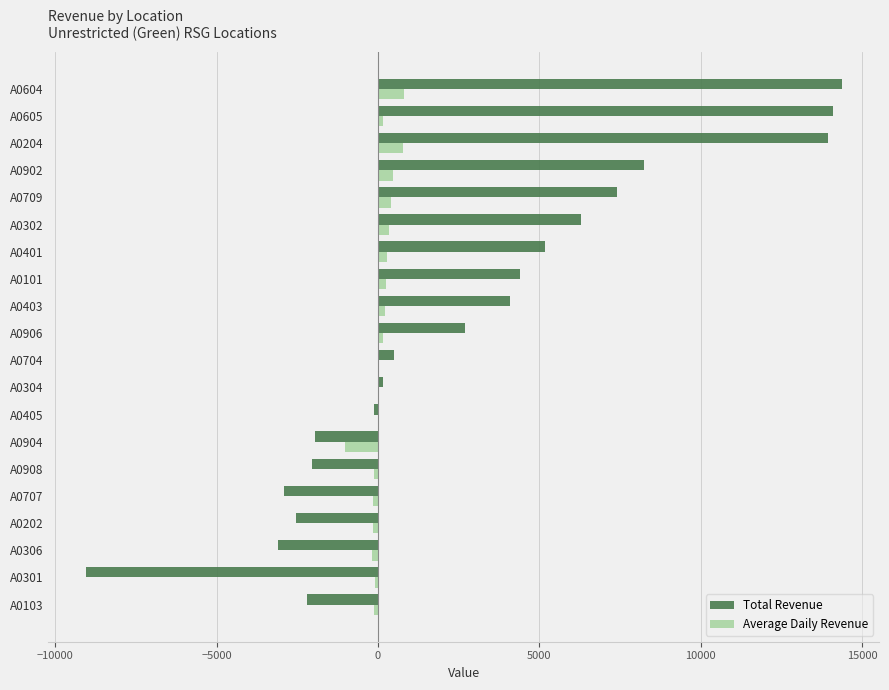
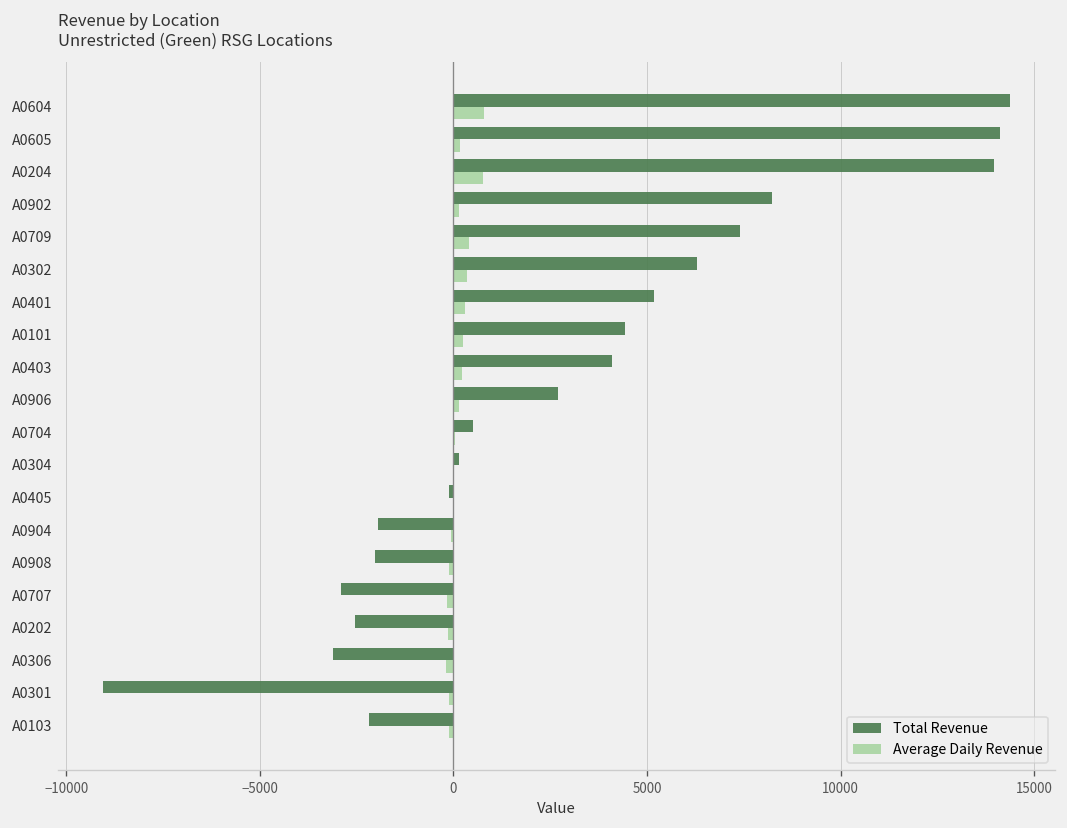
  {
    "Total Revenue": {
      "A0604": 14400,
      "A0605": 14100,
      "A0204": 14000,
      "A0902": 8200,
      "A0709": 7400,
      "A0302": 6300,
      "A0401": 5200,
      "A0101": 4400,
      "A0403": 4100,
      "A0906": 2700,
      "A0704": 500,
      "A0304": 200,
      "A0405": -100,
      "A0904": -2000,
      "A0908": -2000,
      "A0707": -2900,
      "A0202": -2500,
      "A0306": -3100,
      "A0301": -9000,
      "A0103": -2200
    },
    "Average Daily Revenue": {
      "A0604": 800,
      "A0605": 200,
      "A0204": 800,
-     "A0902": 500,
+     "A0902": 100,
      "A0709": 400,
      "A0302": 300,
      "A0401": 300,
      "A0101": 200,
      "A0403": 200,
      "A0906": 200,
-     "A0904": -1000,
+     "A0904": -100,
      "A0908": -100,
      "A0707": -200,
      "A0202": -100,
      "A0306": -200,
      "A0301": -100,
      "A0103": -100
    }
  }
